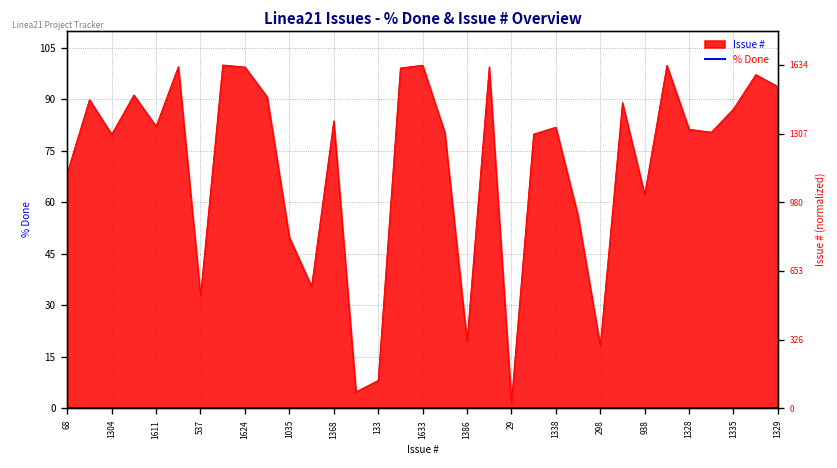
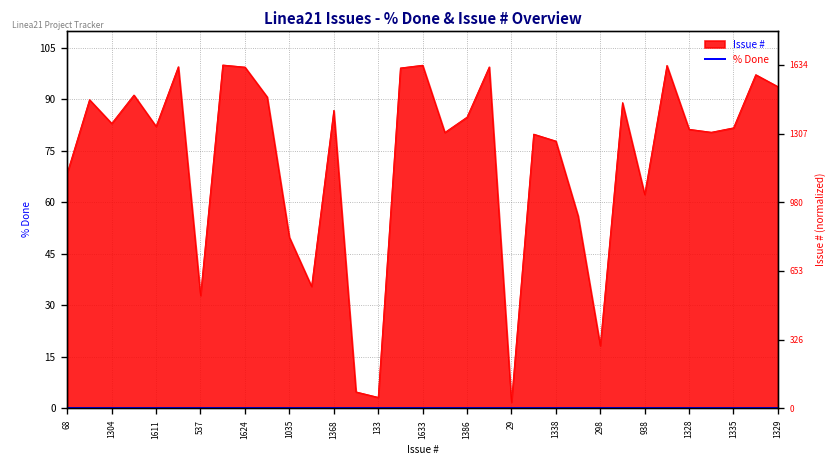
  {
    "Issue #": {
      "68": 69,
-     "1304": 80,
+     "1304": 83,
      "1611": 82,
      "537": 33,
      "1624": 99,
      "1035": 50,
-     "1368": 84,
-     "133": 8,
+     "1368": 87,
+     "133": 3,
      "1633": 100,
-     "1386": 20,
+     "1386": 85,
      "29": 2,
-     "1338": 82,
+     "1338": 78,
      "298": 18,
      "938": 62,
      "1328": 81,
-     "1335": 87,
+     "1335": 82,
      "1329": 94
    },
    "% Done": {
      "68": 0,
      "1304": 0,
      "1611": 0,
      "537": 0,
      "1624": 0,
      "1035": 0,
      "1368": 0,
      "133": 0,
      "1633": 0,
      "1386": 0,
      "29": 0,
      "1338": 0,
      "298": 0,
      "938": 0,
      "1328": 0,
      "1335": 0,
      "1329": 0
    }
  }
